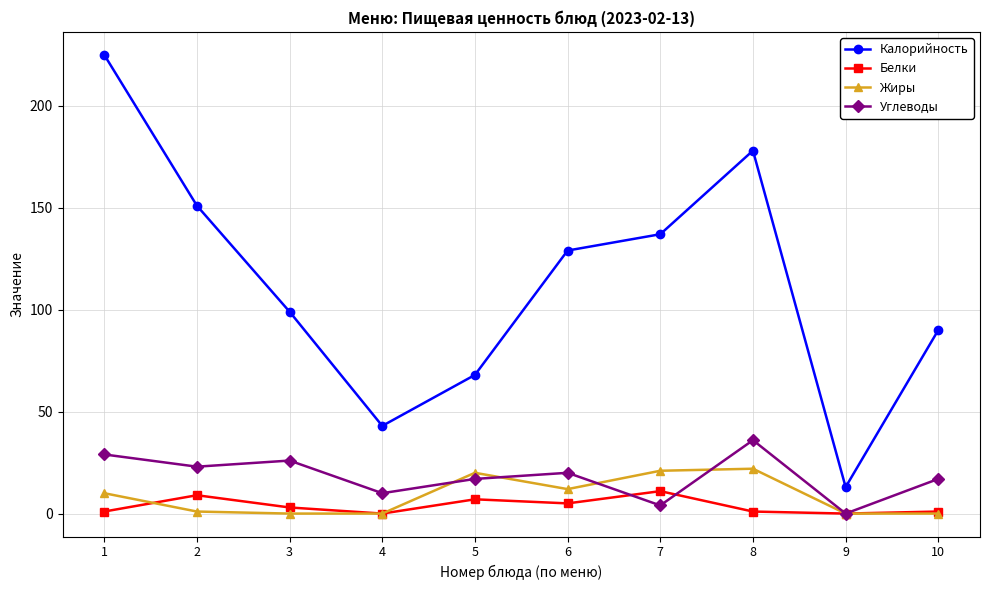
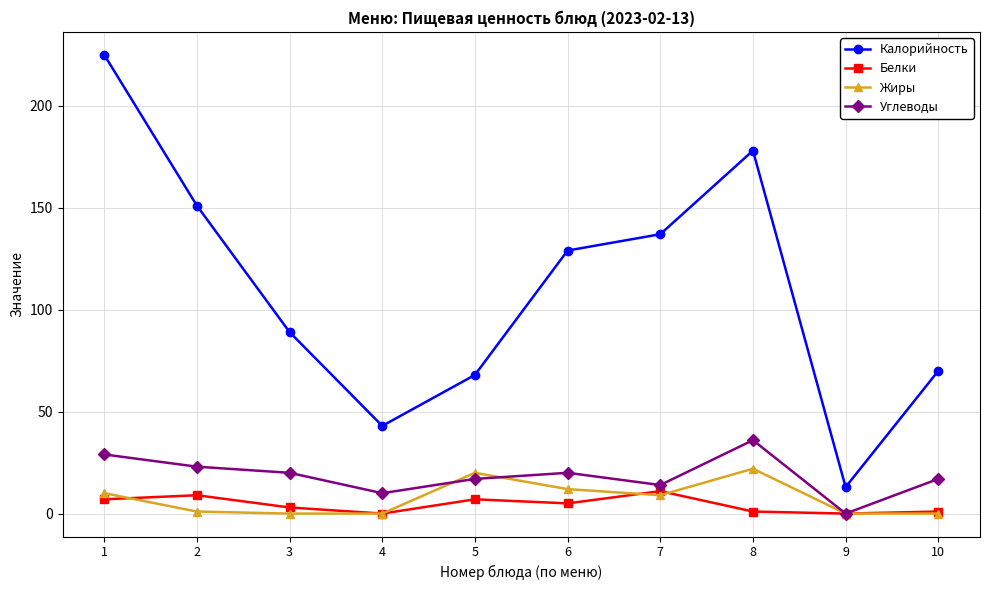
  {
    "Калорийность": {
      "1": 225,
      "2": 151,
-     "3": 99,
+     "3": 89,
      "4": 43,
      "5": 68,
      "6": 129,
      "7": 137,
      "8": 178,
      "9": 13,
-     "10": 90
+     "10": 70
    },
    "Белки": {
-     "1": 1,
+     "1": 7,
      "2": 9,
      "3": 3,
      "5": 7,
      "6": 5,
      "7": 11,
      "8": 1
    },
    "Жиры": {
      "1": 10,
      "2": 1,
      "3": 0,
      "5": 20,
      "6": 12,
-     "7": 21,
+     "7": 9,
      "8": 22
    },
    "Углеводы": {
      "1": 29,
      "2": 23,
-     "3": 26,
+     "3": 20,
      "4": 10,
      "5": 17,
      "6": 20,
-     "7": 4,
+     "7": 14,
      "8": 36,
      "10": 17
    }
  }
